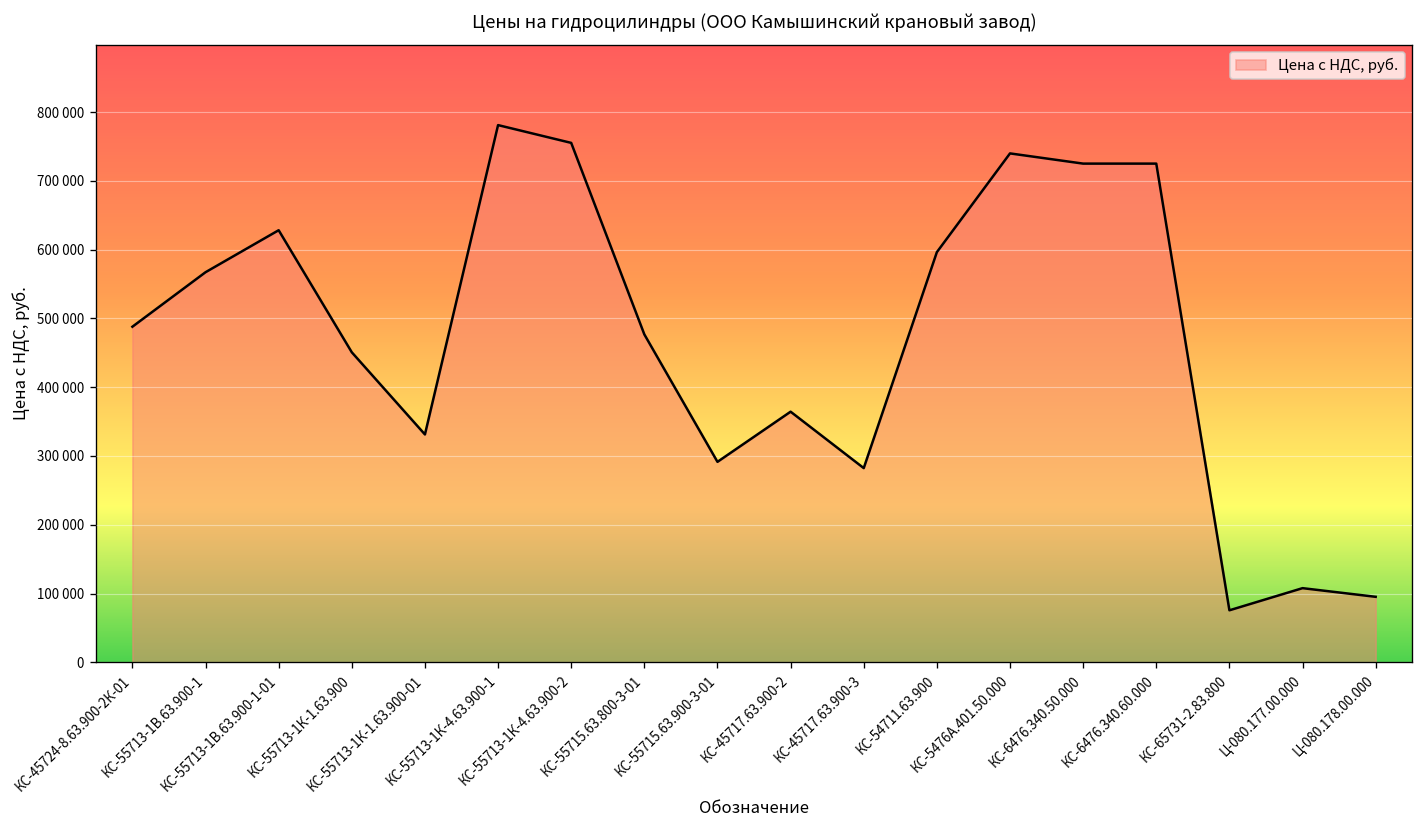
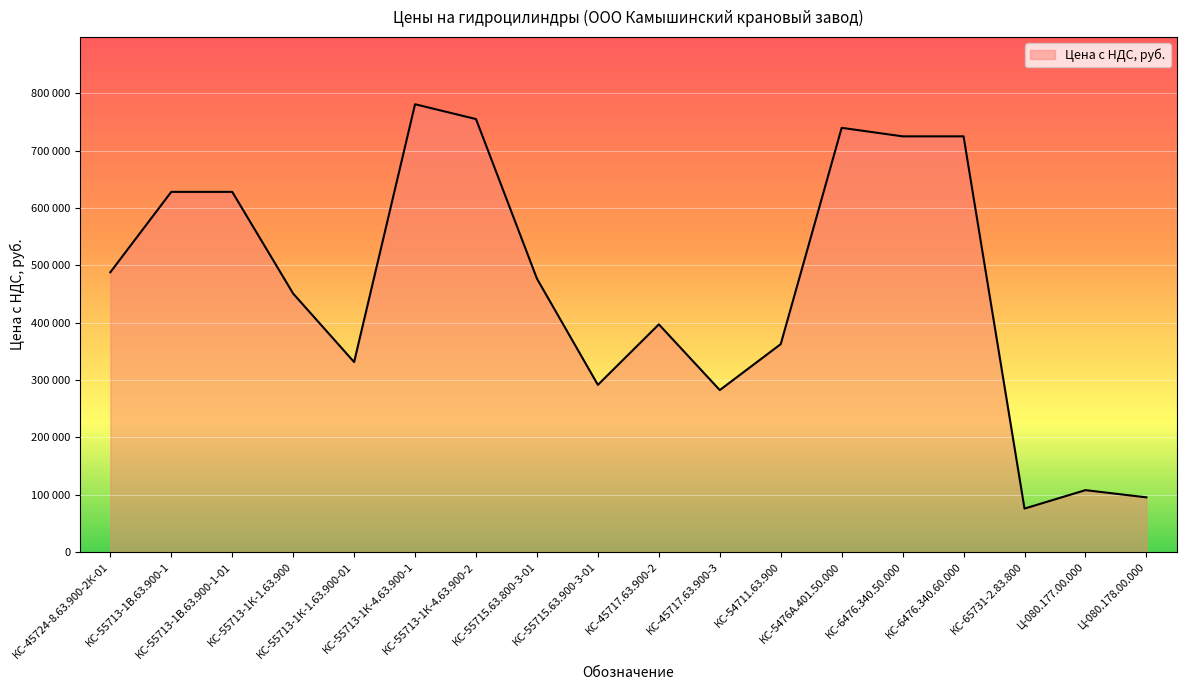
  {
    "КС-45724-8.63.900-2К-01": 490000,
-   "КС-55713-1В.63.900-1": 570000,
+   "КС-55713-1В.63.900-1": 630000,
    "КС-55713-1В.63.900-1-01": 630000,
    "КС-55713-1К-1.63.900": 450000,
    "КС-55713-1К-1.63.900-01": 330000,
    "КС-55713-1К-4.63.900-1": 780000,
    "КС-55713-1К-4.63.900-2": 760000,
    "КС-55715.63.800-3-01": 480000,
    "КС-55715.63.900-3-01": 290000,
-   "КС-45717.63.900-2": 360000,
+   "КС-45717.63.900-2": 400000,
    "КС-45717.63.900-3": 280000,
-   "КС-54711.63.900": 600000,
+   "КС-54711.63.900": 360000,
    "КС-5476А.401.50.000": 740000,
    "КС-6476.340.50.000": 730000,
    "КС-6476.340.60.000": 730000,
    "КС-65731-2.83.800": 80000,
    "Ц-080.177.00.000": 110000,
    "Ц-080.178.00.000": 100000
  }
